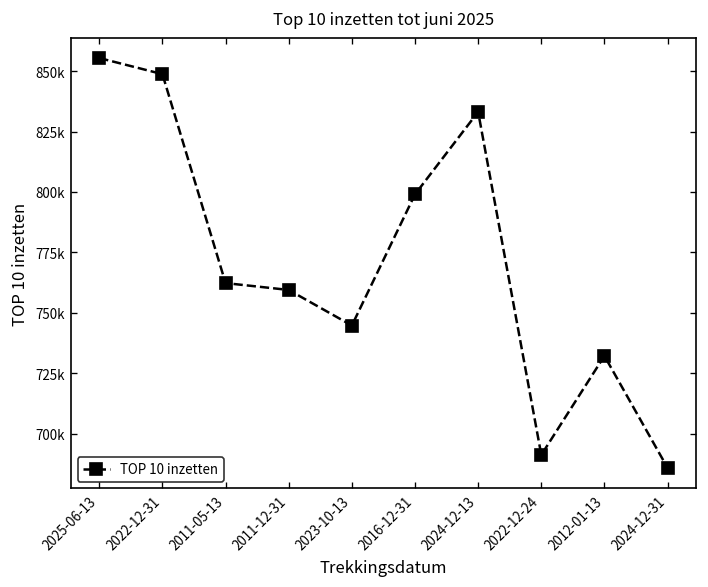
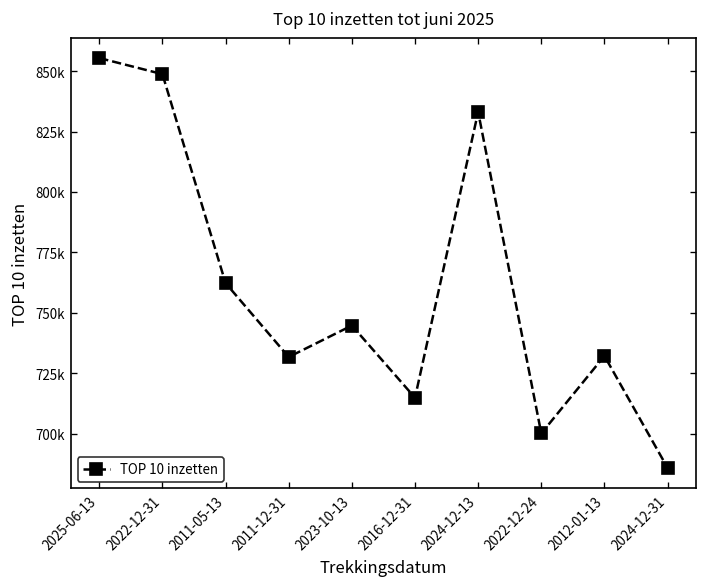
  {
    "2025-06-13": 855000,
    "2022-12-31": 849000,
    "2011-05-13": 762000,
-   "2011-12-31": 759000,
+   "2011-12-31": 732000,
    "2023-10-13": 745000,
-   "2016-12-31": 799000,
+   "2016-12-31": 715000,
    "2024-12-13": 833000,
-   "2022-12-24": 691000,
+   "2022-12-24": 700000,
    "2012-01-13": 732000,
    "2024-12-31": 686000
  }
